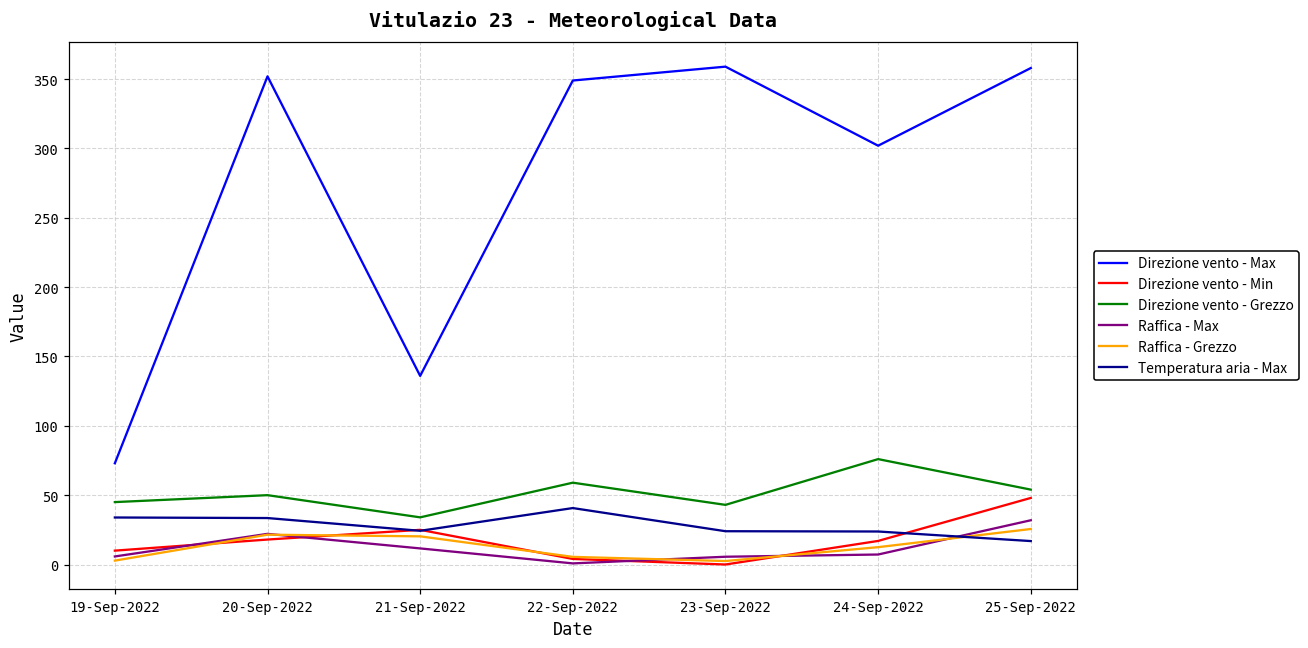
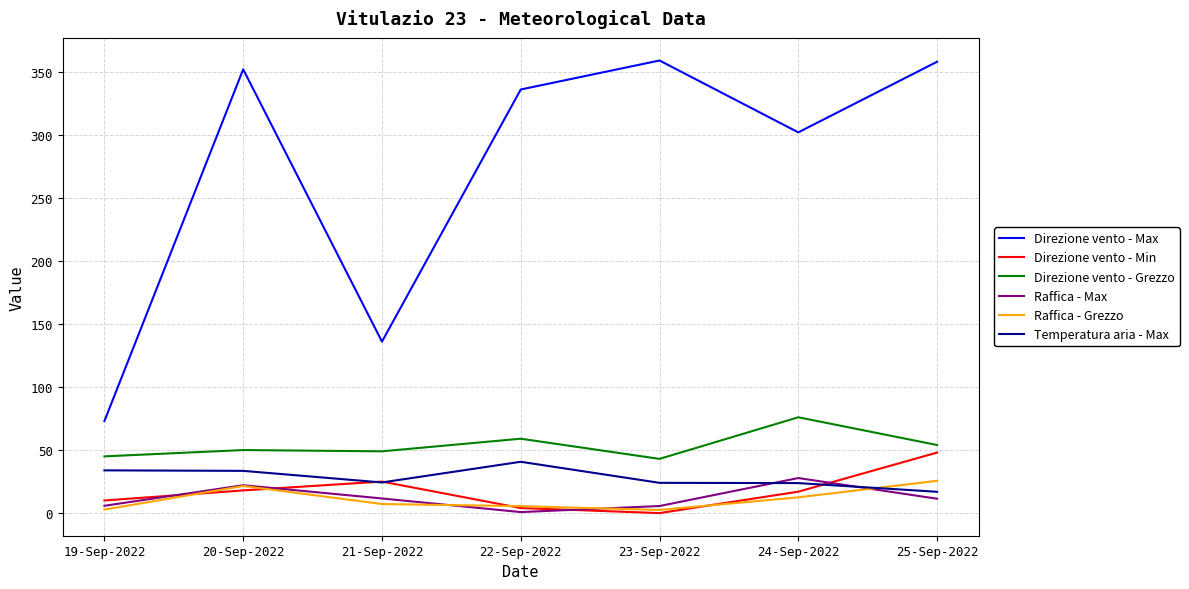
  {
    "Direzione vento - Max": {
      "19-Sep-2022": 73,
      "20-Sep-2022": 352,
      "21-Sep-2022": 136,
-     "22-Sep-2022": 349,
+     "22-Sep-2022": 336,
      "23-Sep-2022": 359,
      "24-Sep-2022": 302,
      "25-Sep-2022": 358
    },
    "Direzione vento - Min": {
      "19-Sep-2022": 10,
      "20-Sep-2022": 18,
      "23-Sep-2022": 0,
      "24-Sep-2022": 17,
      "25-Sep-2022": 48
    },
    "Direzione vento - Grezzo": {
      "19-Sep-2022": 45,
      "20-Sep-2022": 50,
-     "21-Sep-2022": 34,
+     "21-Sep-2022": 49,
      "22-Sep-2022": 59,
      "23-Sep-2022": 43,
      "24-Sep-2022": 76,
      "25-Sep-2022": 54
    },
    "Raffica - Max": {
      "19-Sep-2022": 6,
      "21-Sep-2022": 12,
      "22-Sep-2022": 1,
      "23-Sep-2022": 6,
-     "24-Sep-2022": 7,
-     "25-Sep-2022": 32
+     "24-Sep-2022": 28,
+     "25-Sep-2022": 11
    },
    "Raffica - Grezzo": {
      "19-Sep-2022": 3,
-     "21-Sep-2022": 20,
+     "21-Sep-2022": 7,
      "23-Sep-2022": 3,
      "24-Sep-2022": 13,
      "25-Sep-2022": 26
    },
    "Temperatura aria - Max": {
      "19-Sep-2022": 34,
      "20-Sep-2022": 34,
      "22-Sep-2022": 41,
      "23-Sep-2022": 24,
      "24-Sep-2022": 24,
      "25-Sep-2022": 17
    }
  }
